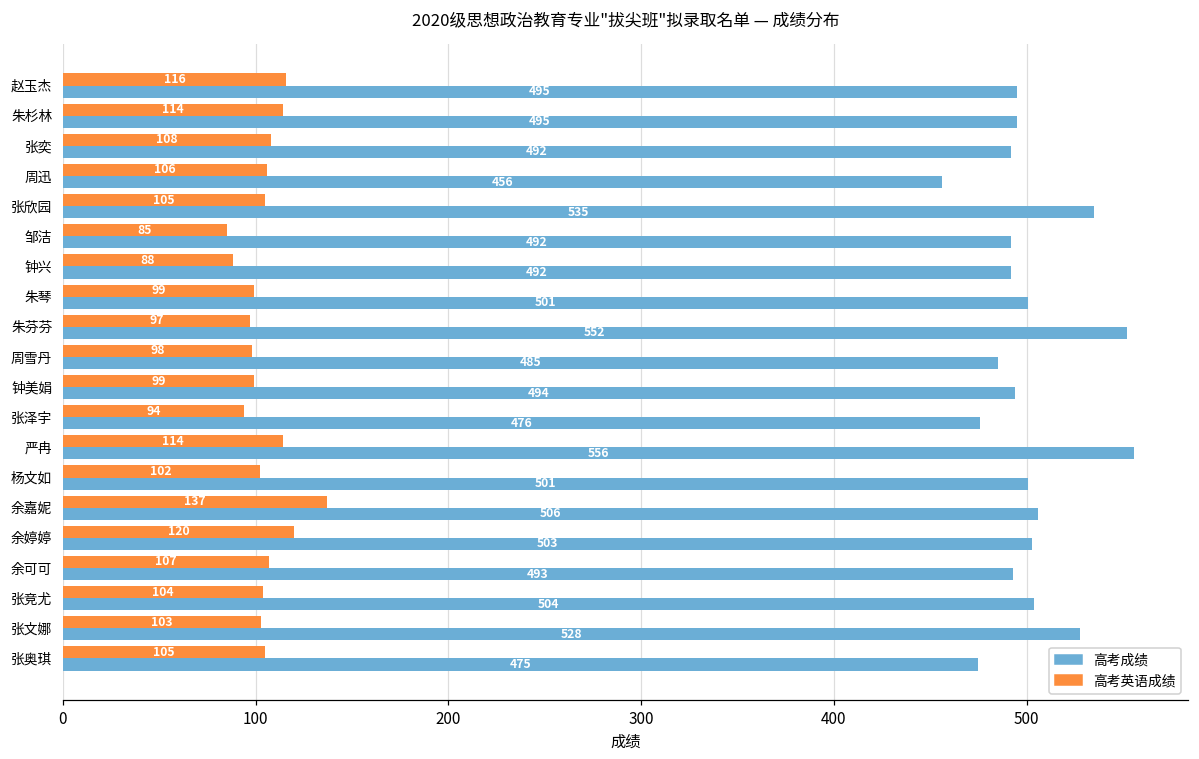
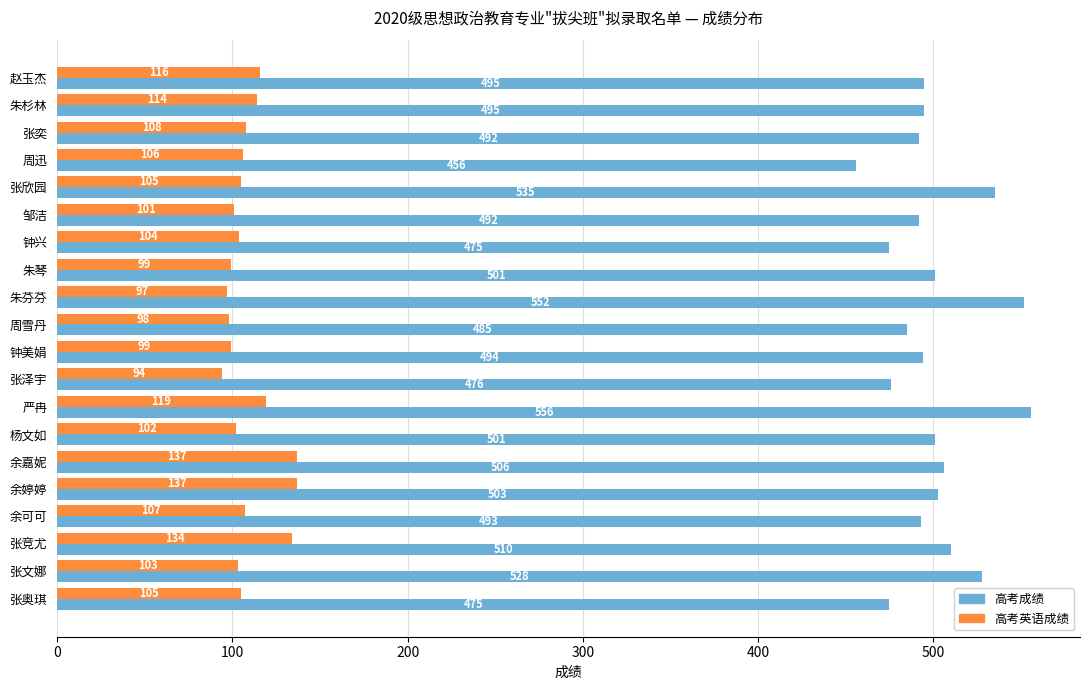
  {
    "高考成绩": {
      "赵玉杰": 495,
      "朱杉林": 495,
      "张奕": 492,
      "周迅": 456,
      "张欣园": 535,
      "邹洁": 492,
-     "钟兴": 492,
+     "钟兴": 475,
      "朱琴": 501,
      "朱芬芬": 552,
      "周雪丹": 485,
      "钟美娟": 494,
      "张泽宇": 476,
      "严冉": 556,
      "杨文如": 501,
      "余嘉妮": 506,
      "余婷婷": 503,
      "余可可": 493,
-     "张竞尤": 504,
+     "张竞尤": 510,
      "张文娜": 528,
      "张奥琪": 475
    },
    "高考英语成绩": {
      "赵玉杰": 116,
      "朱杉林": 114,
      "张奕": 108,
      "周迅": 106,
      "张欣园": 105,
-     "邹洁": 85,
-     "钟兴": 88,
+     "邹洁": 101,
+     "钟兴": 104,
      "朱琴": 99,
      "朱芬芬": 97,
      "周雪丹": 98,
      "钟美娟": 99,
      "张泽宇": 94,
-     "严冉": 114,
+     "严冉": 119,
      "杨文如": 102,
      "余嘉妮": 137,
-     "余婷婷": 120,
+     "余婷婷": 137,
      "余可可": 107,
-     "张竞尤": 104,
+     "张竞尤": 134,
      "张文娜": 103,
      "张奥琪": 105
    }
  }
